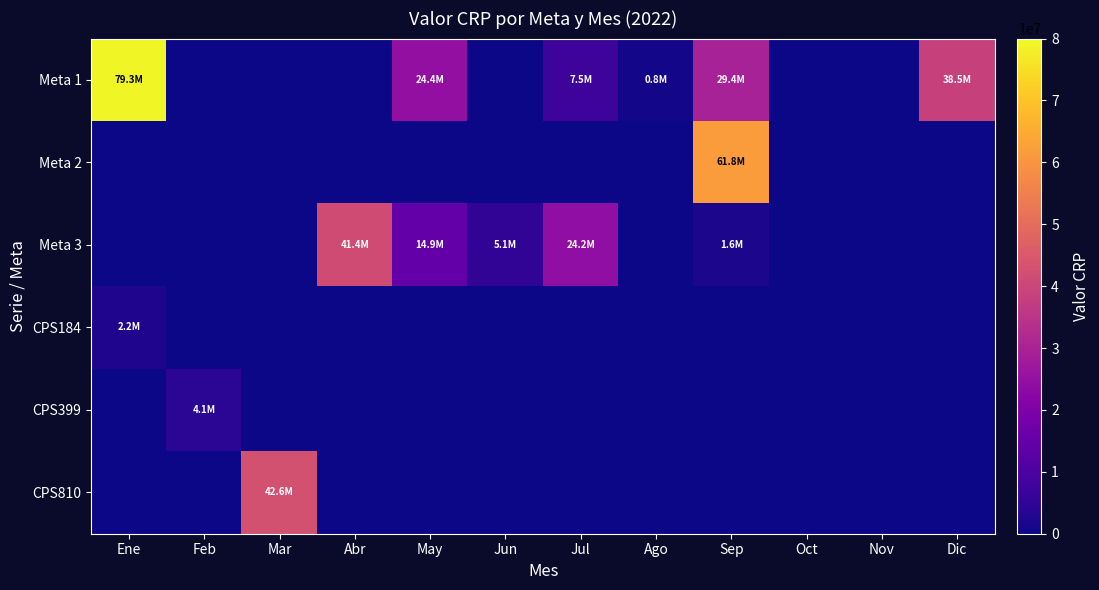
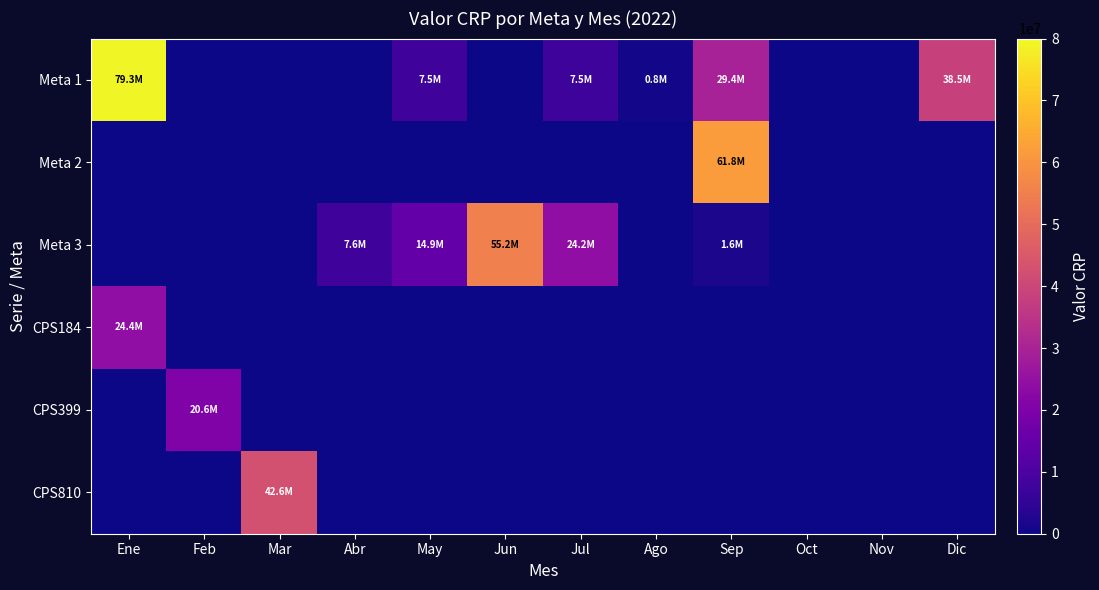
  {
    "Meta 1": {
      "Ene": "79.3M",
-     "May": "24.4M",
+     "May": "7.5M",
      "Jul": "7.5M",
      "Ago": "0.8M",
      "Sep": "29.4M",
      "Dic": "38.5M"
    },
    "Meta 2": {
      "Sep": "61.8M"
    },
    "Meta 3": {
-     "Abr": "41.4M",
+     "Abr": "7.6M",
      "May": "14.9M",
-     "Jun": "5.1M",
+     "Jun": "55.2M",
      "Jul": "24.2M",
      "Sep": "1.6M"
    },
    "CPS184": {
-     "Ene": "2.2M"
+     "Ene": "24.4M"
    },
    "CPS399": {
-     "Feb": "4.1M"
+     "Feb": "20.6M"
    },
    "CPS810": {
      "Mar": "42.6M"
    }
  }
